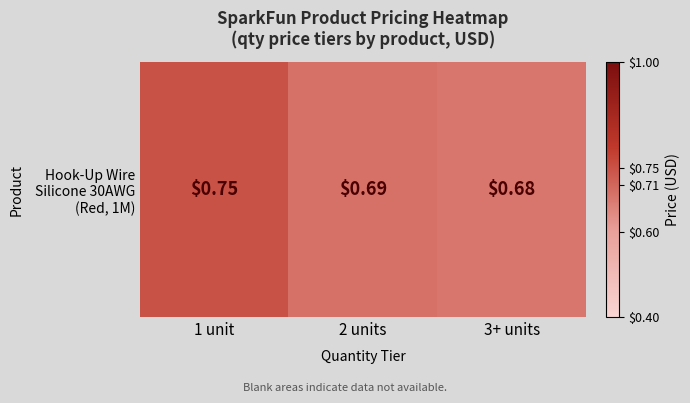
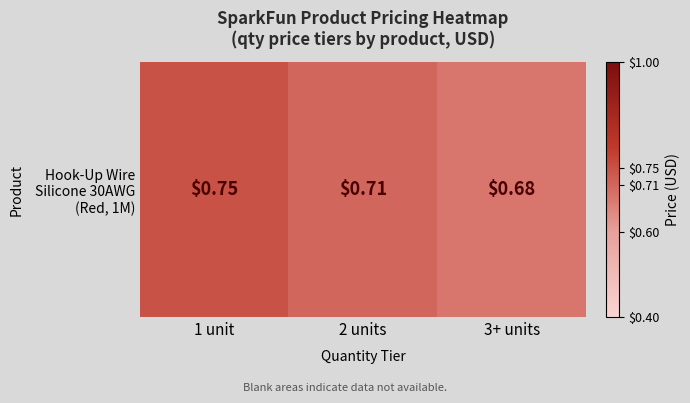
  {
    "Hook-Up Wire Silicone 30AWG (Red, 1M)": {
      "1 unit": "$0.75",
-     "2 units": "$0.69",
+     "2 units": "$0.71",
      "3+ units": "$0.68"
    }
  }
